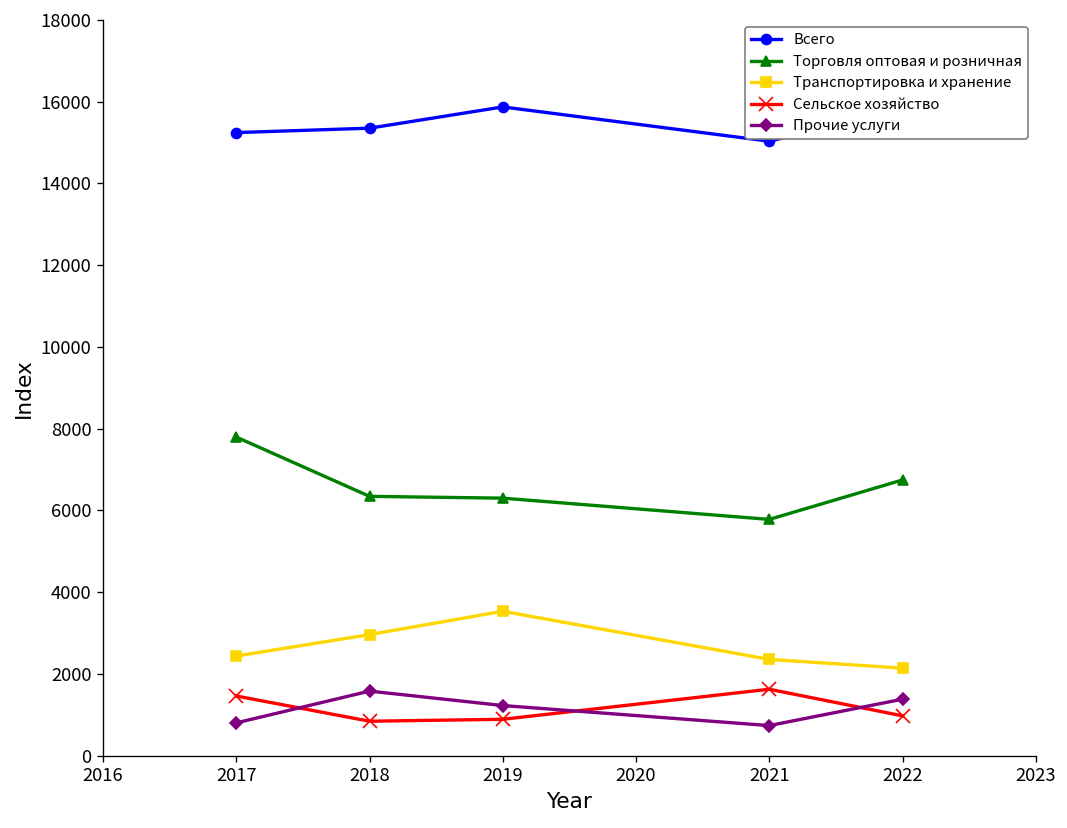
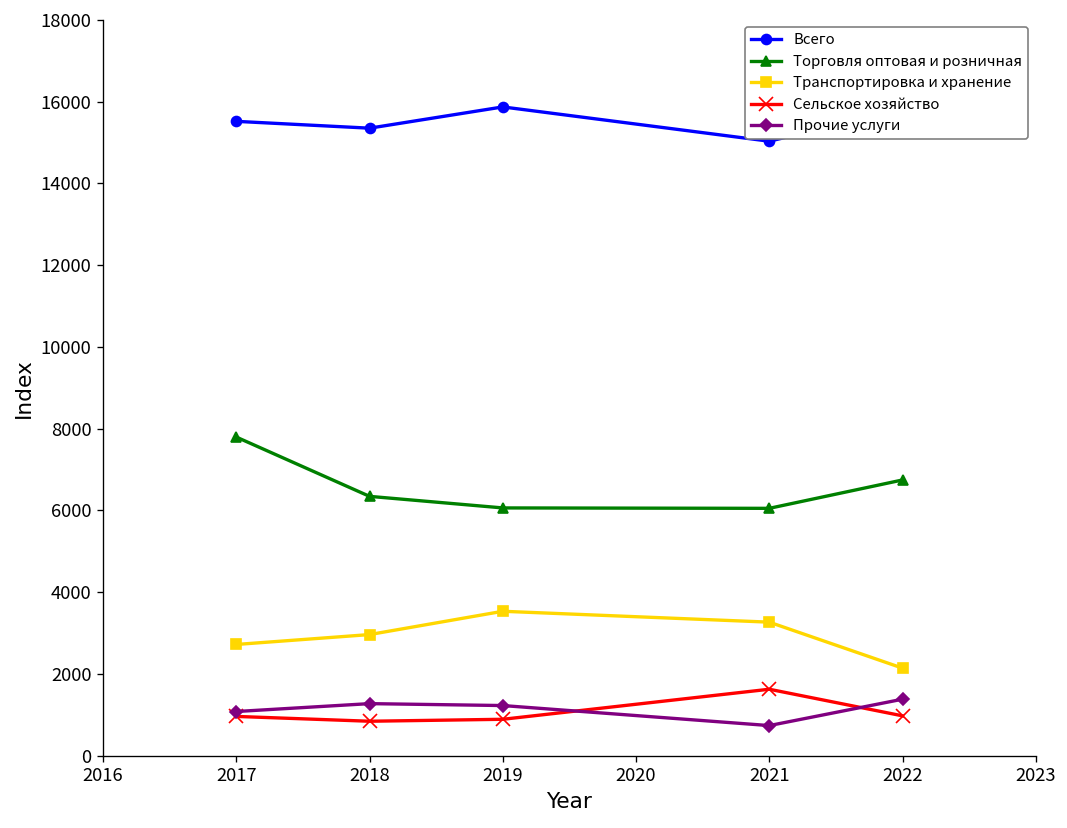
  {
    "Всего": {
-     "2017": 15200,
+     "2017": 15500,
      "2018": 15300,
      "2019": 15900
    },
    "Торговля оптовая и розничная": {
      "2017": 7800,
      "2018": 6300,
-     "2019": 6300,
-     "2021": 5800,
+     "2019": 6100,
+     "2021": 6100,
      "2022": 6700
    },
    "Транспортировка и хранение": {
-     "2017": 2400,
+     "2017": 2700,
      "2018": 3000,
      "2019": 3500,
-     "2021": 2400,
+     "2021": 3300,
      "2022": 2100
    },
    "Сельское хозяйство": {
-     "2017": 1500,
+     "2017": 1000,
      "2018": 800,
      "2019": 900,
      "2021": 1600,
      "2022": 1000
    },
    "Прочие услуги": {
-     "2017": 800,
-     "2018": 1600,
+     "2017": 1100,
+     "2018": 1300,
      "2019": 1200,
      "2021": 700,
      "2022": 1400
    }
  }
